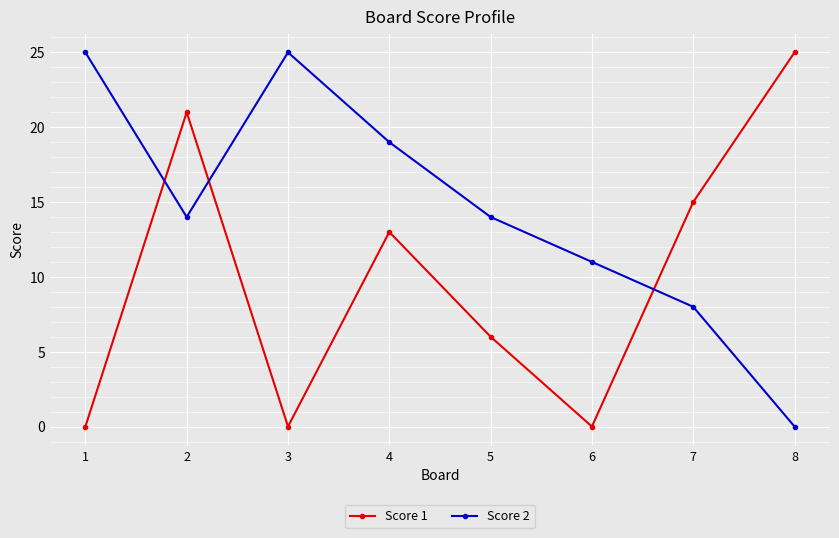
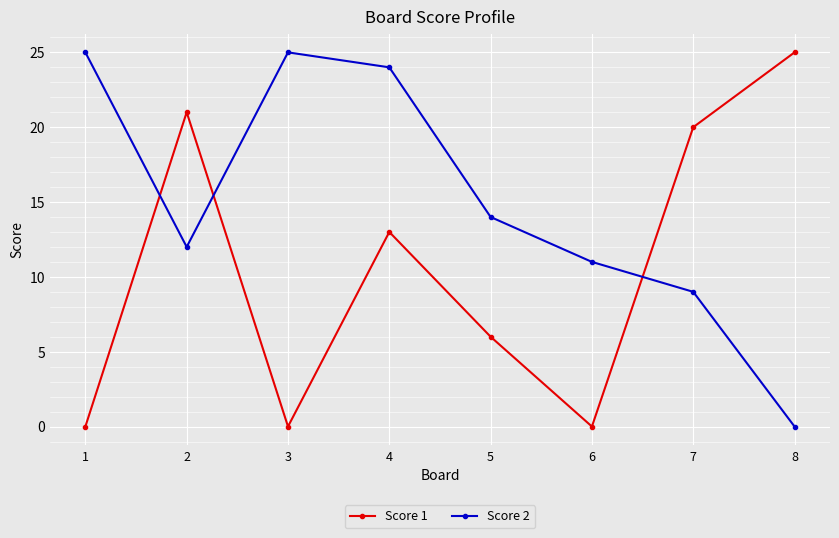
  {
    "Score 1": {
      "1": 0,
      "2": 21,
      "3": 0,
      "4": 13,
      "5": 6,
      "6": 0,
-     "7": 15,
+     "7": 20,
      "8": 25
    },
    "Score 2": {
      "1": 25,
-     "2": 14,
+     "2": 12,
      "3": 25,
-     "4": 19,
+     "4": 24,
      "5": 14,
      "6": 11,
-     "7": 8,
+     "7": 9,
      "8": 0
    }
  }
